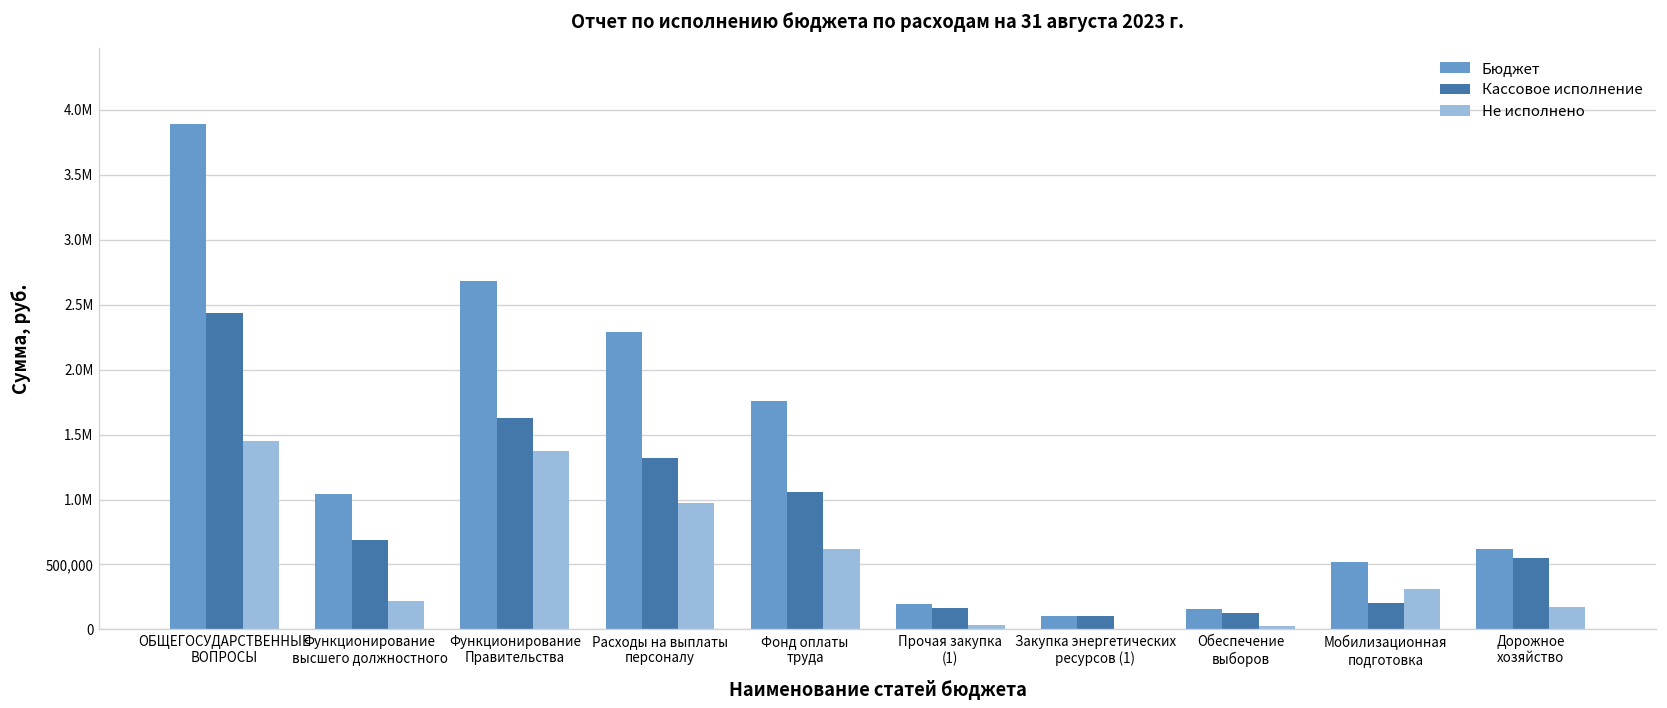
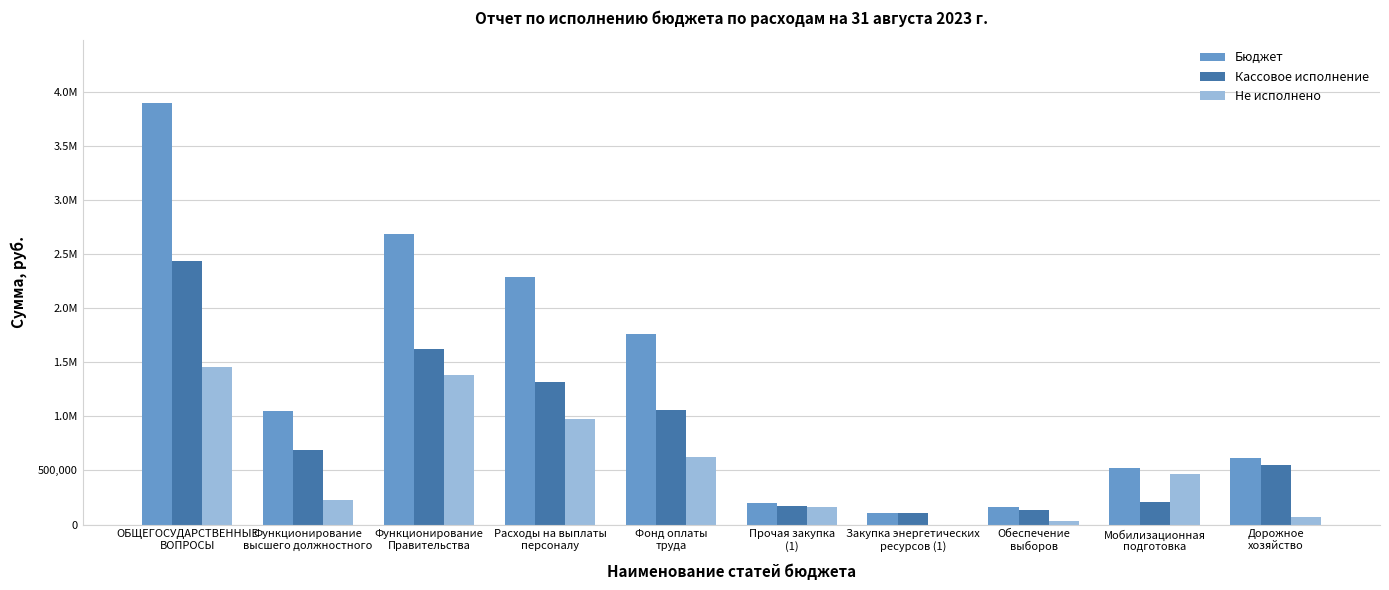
  {
    "Не исполнено": {
      "ОБЩЕГОСУДАРСТВЕННЫЕ ВОПРОСЫ": "1,450,000",
      "Функционирование высшего должностного": "220,000",
      "Функционирование Правительства": "1,380,000",
      "Расходы на выплаты персоналу": "970,000",
      "Фонд оплаты труда": "620,000",
-     "Прочая закупка (1)": "30,000",
+     "Прочая закупка (1)": "160,000",
      "Закупка энергетических ресурсов (1)": "0",
      "Обеспечение выборов": "30,000",
-     "Мобилизационная подготовка": "310,000",
-     "Дорожное хозяйство": "170,000"
+     "Мобилизационная подготовка": "470,000",
+     "Дорожное хозяйство": "70,000"
    }
  }
